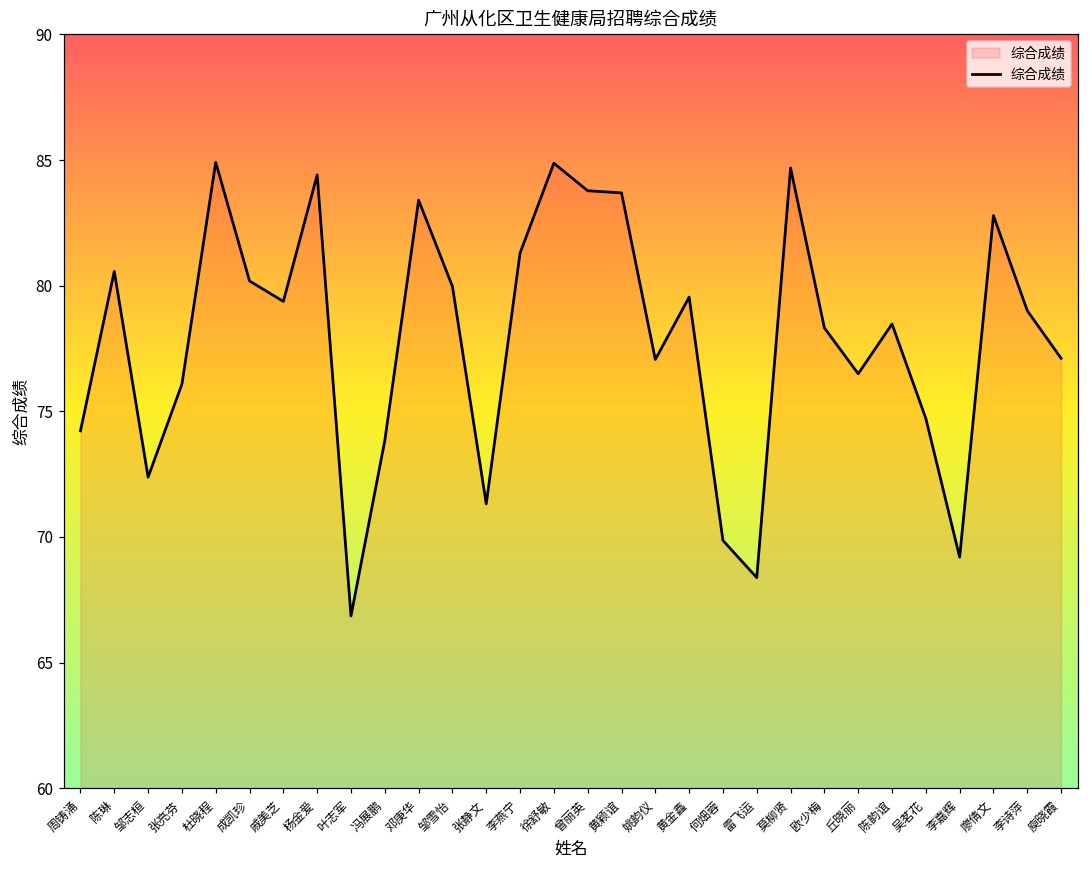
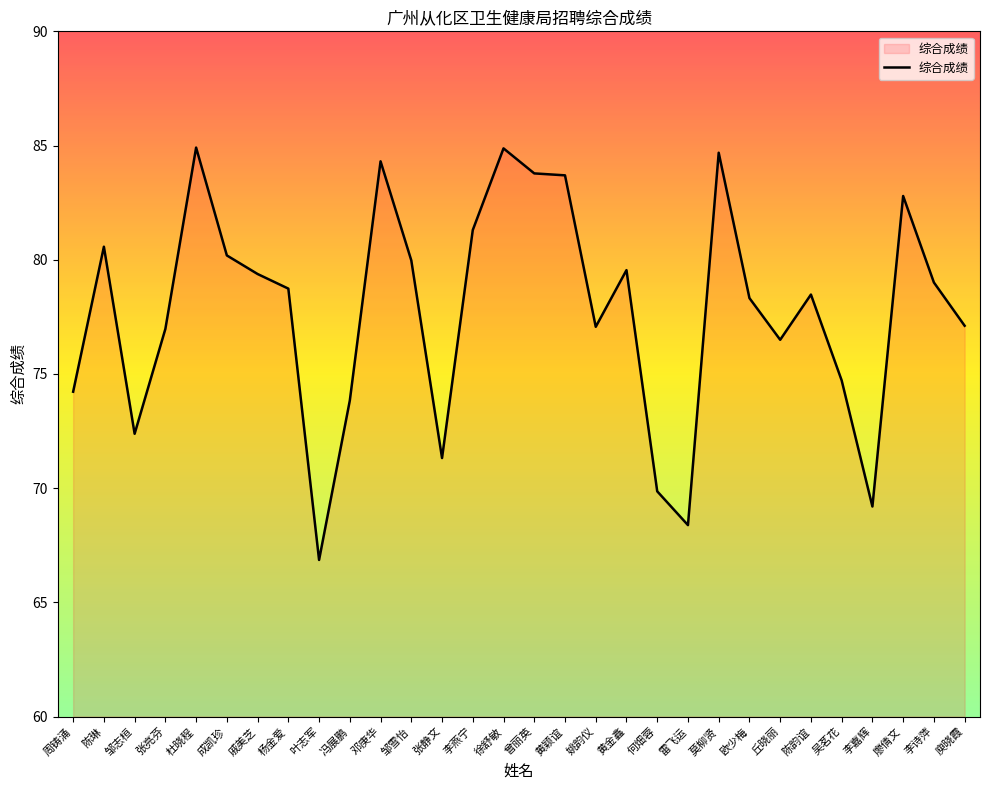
  {
    "周铸涌": 74.2,
    "陈琳": 80.6,
    "邹志桓": 72.4,
-   "张亮芬": 76.1,
+   "张亮芬": 77.0,
    "杜晓程": 84.9,
    "成凯珍": 80.2,
    "戚美芝": 79.4,
-   "杨金爱": 84.4,
+   "杨金爱": 78.7,
    "叶志军": 66.9,
    "冯展鹏": 73.8,
-   "邓庚华": 83.4,
+   "邓庚华": 84.3,
    "邹雪怡": 80.0,
    "张静文": 71.3,
    "李燕宁": 81.3,
    "徐舒敏": 84.9,
    "曾丽英": 83.8,
    "黄颖谊": 83.7,
    "姚韵仪": 77.1,
    "黄金鑫": 79.5,
    "何畑蓉": 69.9,
    "雷飞运": 68.4,
    "莫柳贤": 84.7,
    "欧少梅": 78.3,
    "丘晓丽": 76.5,
    "陈韵谊": 78.5,
    "吴茗花": 74.7,
    "李嘉辉": 69.2,
    "廖倩文": 82.8,
    "李诗萍": 79.0,
    "庾晓霞": 77.1
  }
